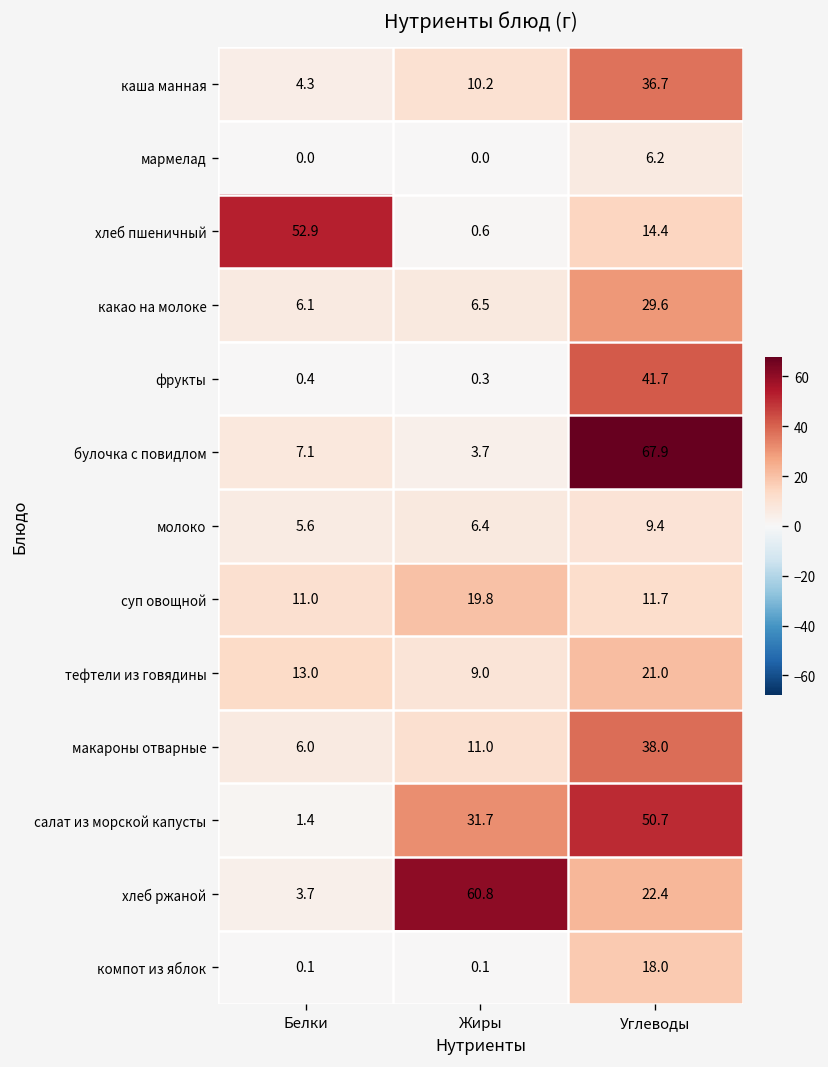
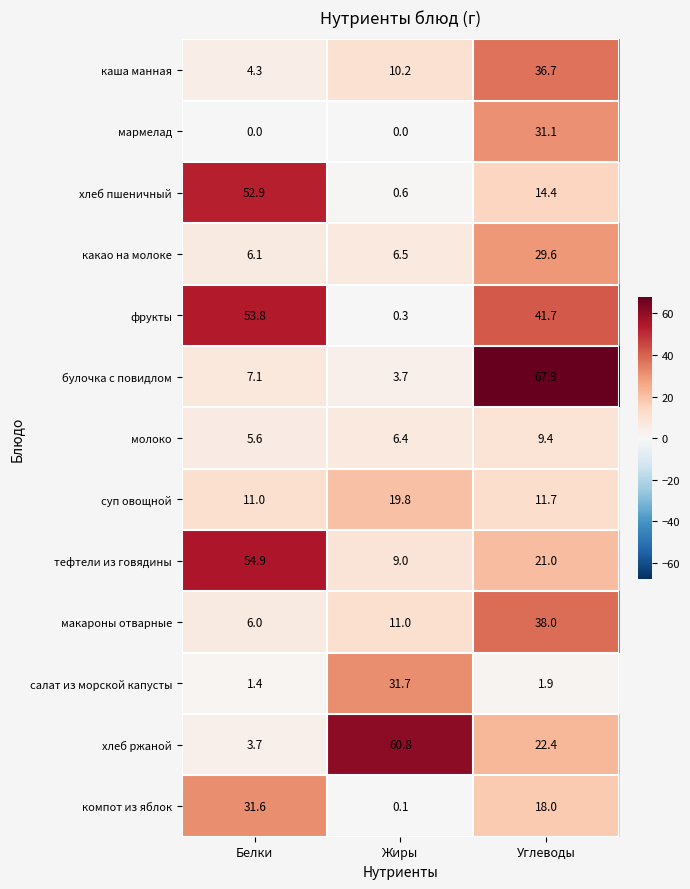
  {
    "каша манная": {
      "Белки": 4.3,
      "Жиры": 10.2,
      "Углеводы": 36.7
    },
    "мармелад": {
      "Белки": 0.0,
      "Жиры": 0.0,
-     "Углеводы": 6.2
+     "Углеводы": 31.1
    },
    "хлеб пшеничный": {
      "Белки": 52.9,
      "Жиры": 0.6,
      "Углеводы": 14.4
    },
    "какао на молоке": {
      "Белки": 6.1,
      "Жиры": 6.5,
      "Углеводы": 29.6
    },
    "фрукты": {
-     "Белки": 0.4,
+     "Белки": 53.8,
      "Жиры": 0.3,
      "Углеводы": 41.7
    },
    "булочка с повидлом": {
      "Белки": 7.1,
      "Жиры": 3.7,
      "Углеводы": 67.9
    },
    "молоко": {
      "Белки": 5.6,
      "Жиры": 6.4,
      "Углеводы": 9.4
    },
    "суп овощной": {
      "Белки": 11.0,
      "Жиры": 19.8,
      "Углеводы": 11.7
    },
    "тефтели из говядины": {
-     "Белки": 13.0,
+     "Белки": 54.9,
      "Жиры": 9.0,
      "Углеводы": 21.0
    },
    "макароны отварные": {
      "Белки": 6.0,
      "Жиры": 11.0,
      "Углеводы": 38.0
    },
    "салат из морской капусты": {
      "Белки": 1.4,
      "Жиры": 31.7,
-     "Углеводы": 50.7
+     "Углеводы": 1.9
    },
    "хлеб ржаной": {
      "Белки": 3.7,
      "Жиры": 60.8,
      "Углеводы": 22.4
    },
    "компот из яблок": {
-     "Белки": 0.1,
+     "Белки": 31.6,
      "Жиры": 0.1,
      "Углеводы": 18.0
    }
  }
